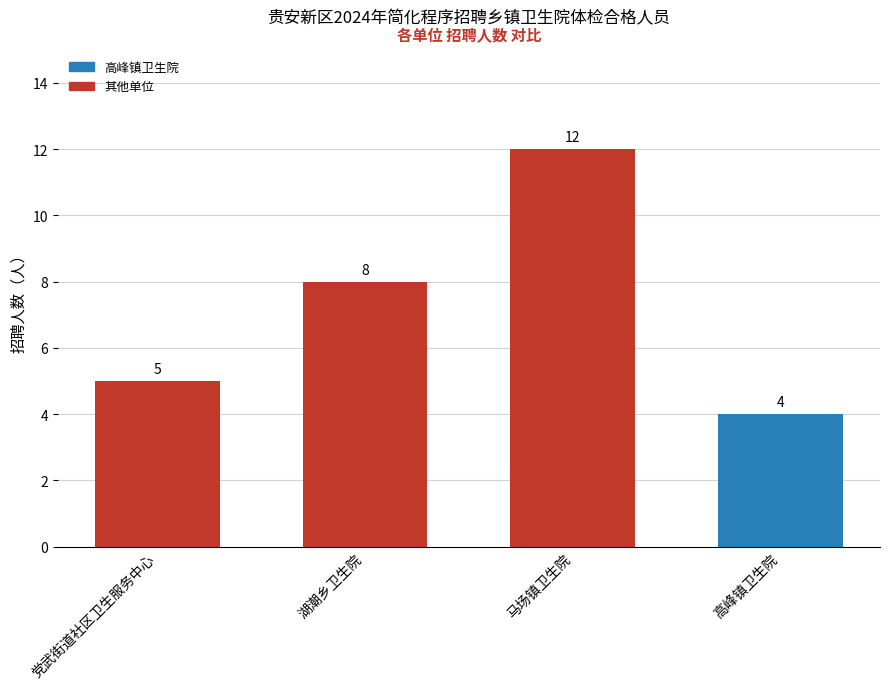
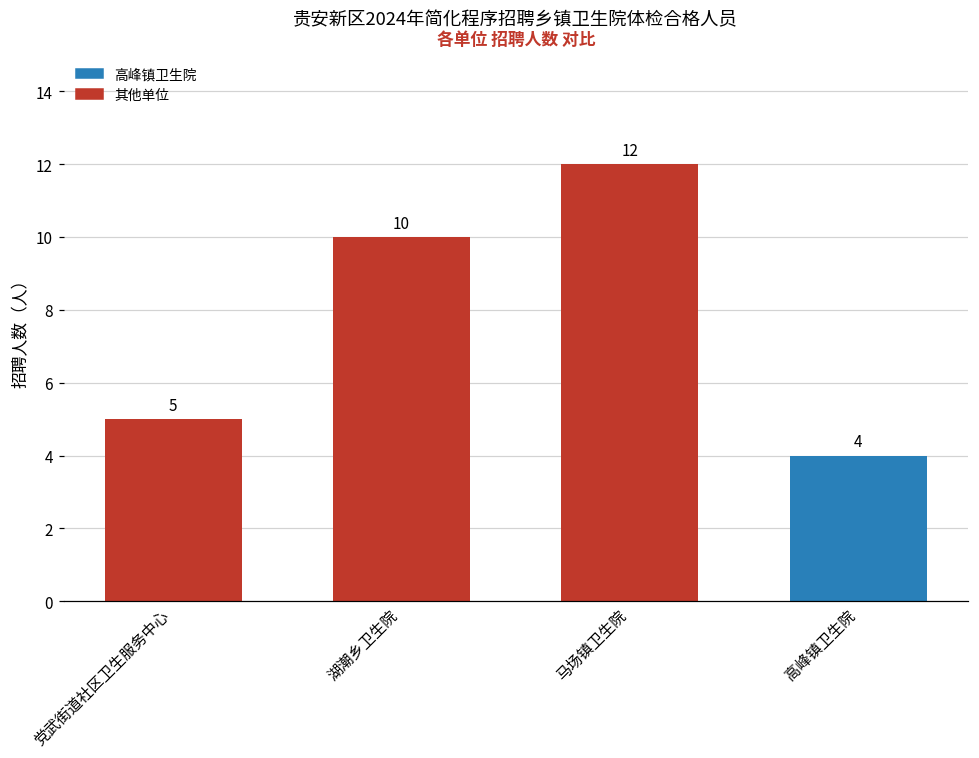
  {
    "党武街道社区卫生服务中心": 5,
-   "湖潮乡卫生院": 8,
+   "湖潮乡卫生院": 10,
    "马场镇卫生院": 12,
    "高峰镇卫生院": 4
  }
